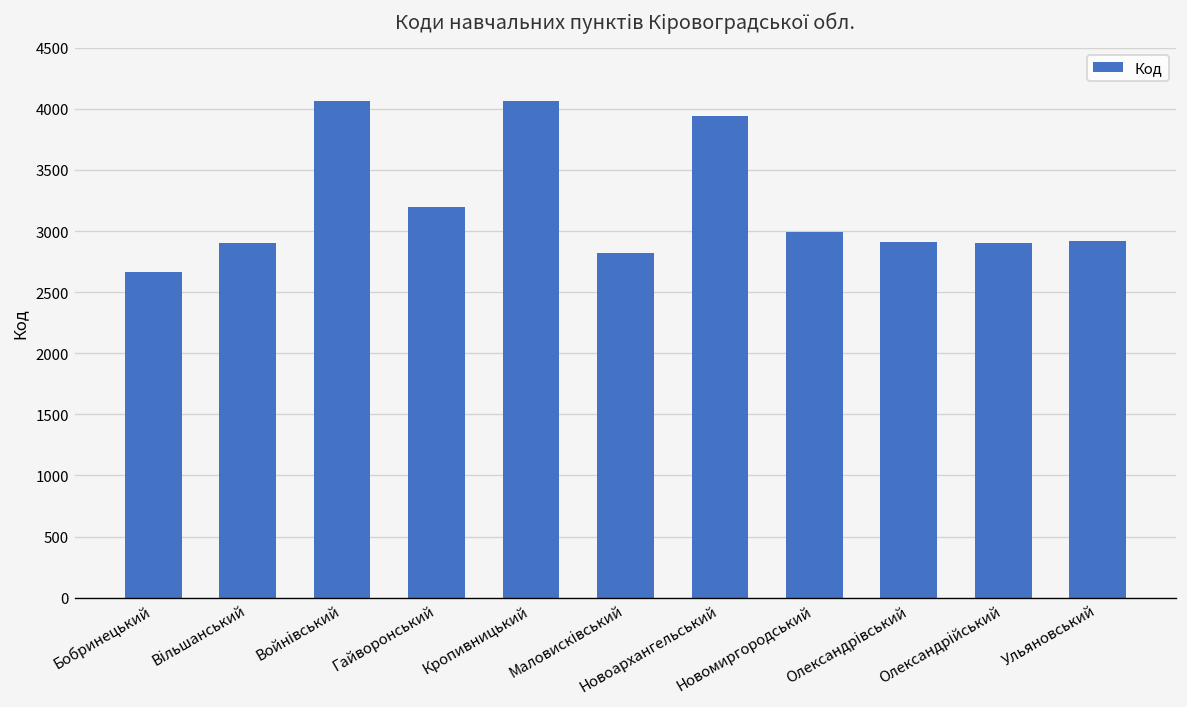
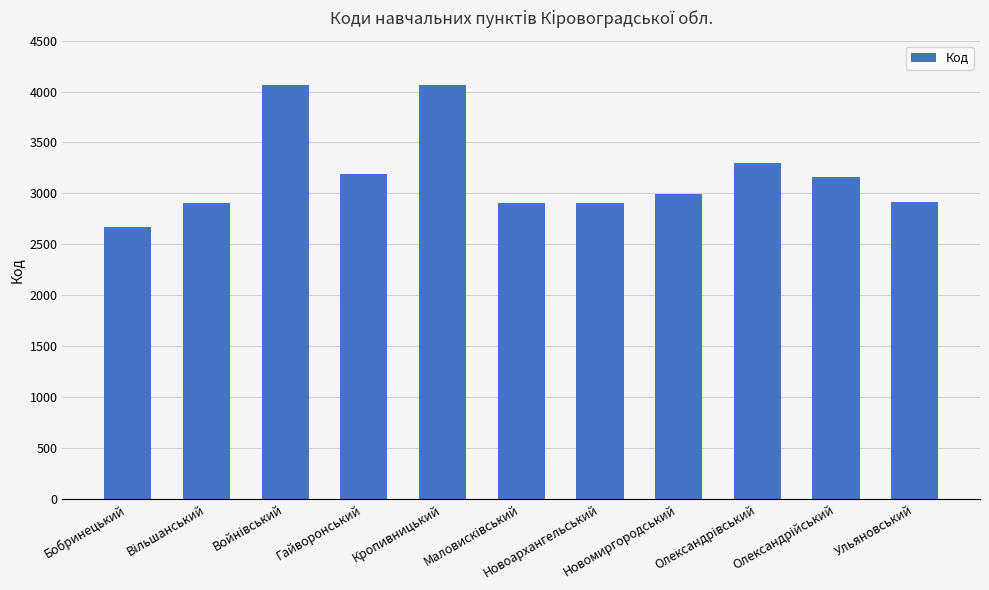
  {
    "Бобринецький": 2670,
    "Вільшанський": 2900,
    "Войнівський": 4070,
    "Гайворонський": 3200,
    "Кропивницький": 4070,
-   "Маловисківський": 2820,
-   "Новоархангельський": 3940,
+   "Маловисківський": 2910,
+   "Новоархангельський": 2910,
    "Новомиргородський": 2990,
-   "Олександрівський": 2910,
-   "Олександрійський": 2910,
+   "Олександрівський": 3300,
+   "Олександрійський": 3160,
    "Ульяновський": 2920
  }
